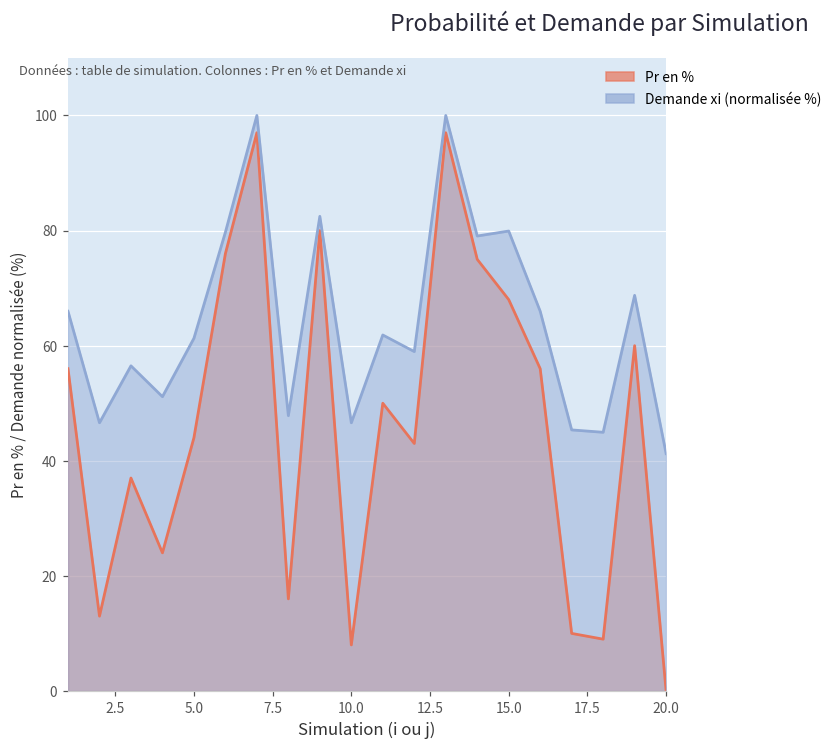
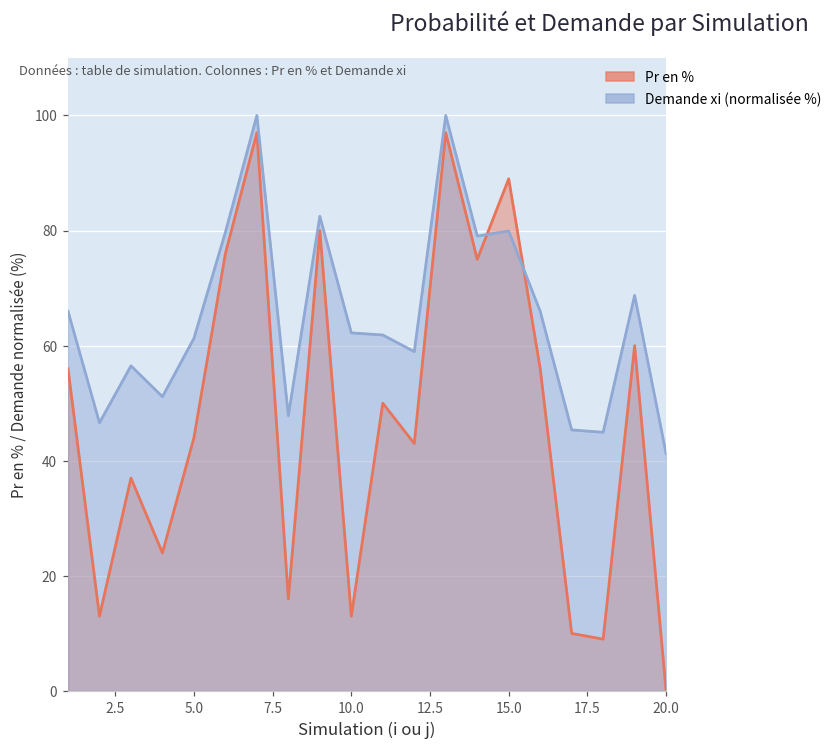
  {
    "Pr en %": {
      "5.0": 44,
-     "10.0": 8,
-     "15.0": 68,
+     "10.0": 13,
+     "15.0": 89,
      "20.0": 0
    },
    "Demande xi (normalisée %)": {
      "5.0": 61,
-     "10.0": 47,
+     "10.0": 62,
      "15.0": 80,
      "20.0": 41
    }
  }
